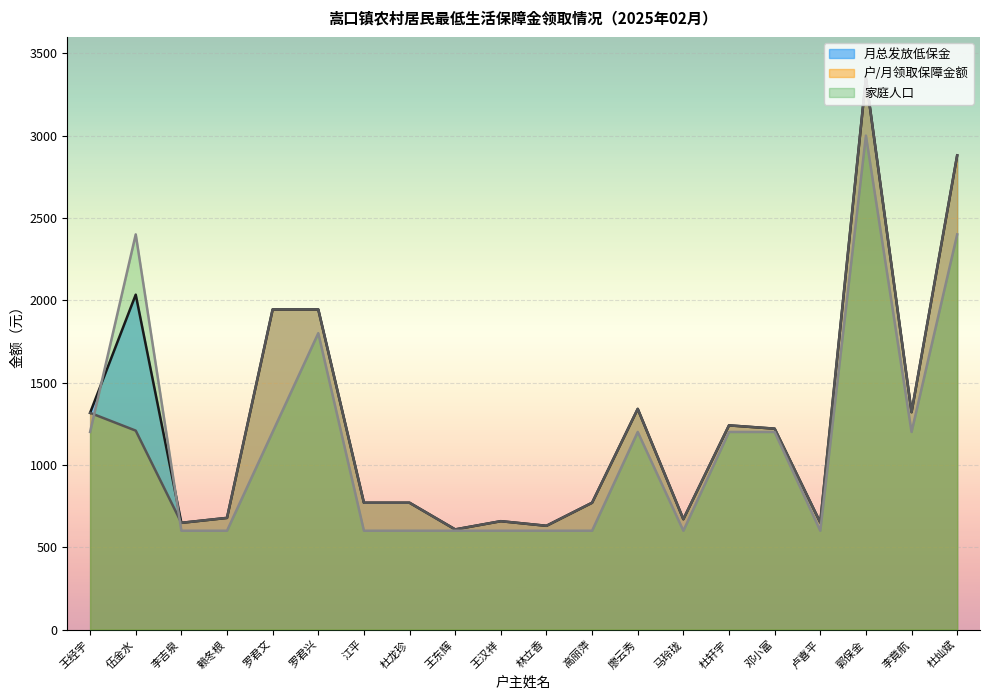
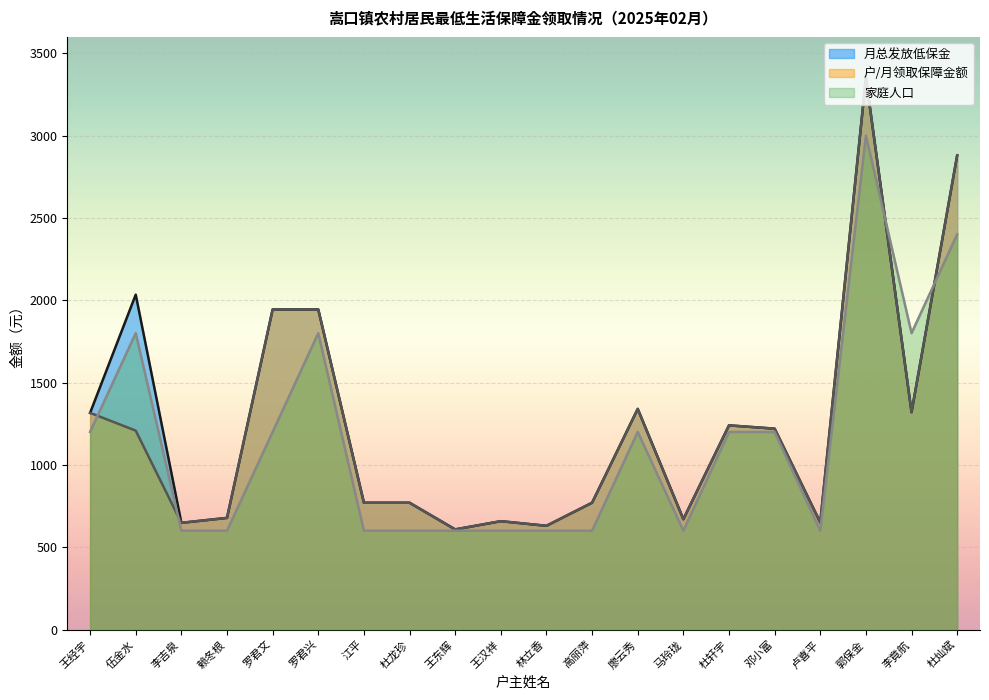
  {
    "月总发放低保金": {
      "伍金水": 2030
    },
    "户/月领取保障金额": {
      "伍金水": 1210
    },
    "家庭人口": {
      "王经宇": 1200,
-     "伍金水": 2400,
+     "伍金水": 1800,
      "李吉泉": 600,
      "赖冬根": 600,
      "罗君文": 1200,
      "罗君兴": 1800,
      "江平": 600,
      "杜龙珍": 600,
      "王汉祥": 600,
      "林立香": 600,
      "高丽萍": 600,
      "廖云秀": 1200,
      "马玲珑": 600,
      "杜轩宇": 1200,
      "邓小富": 1200,
      "卢喜平": 600,
      "郭保金": 3000,
-     "李竟航": 1200,
+     "李竟航": 1800,
      "杜灿斌": 2400
    }
  }
